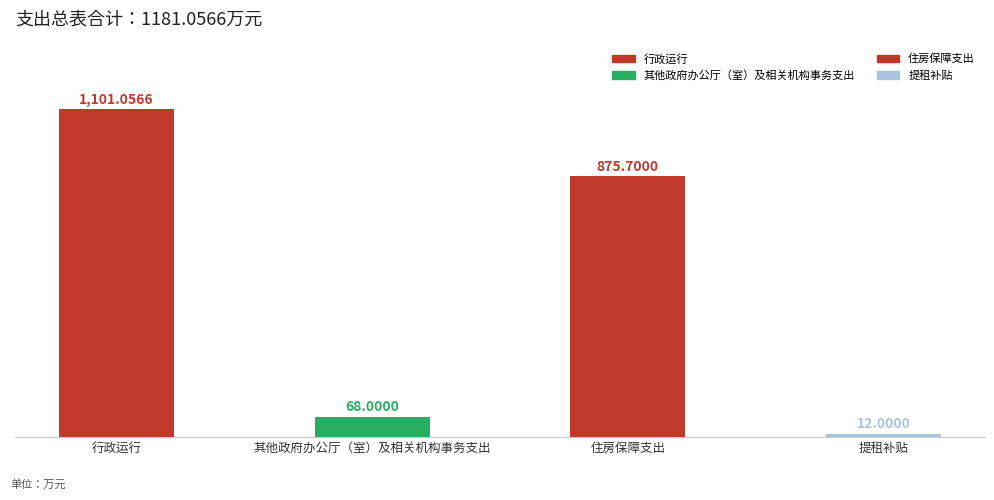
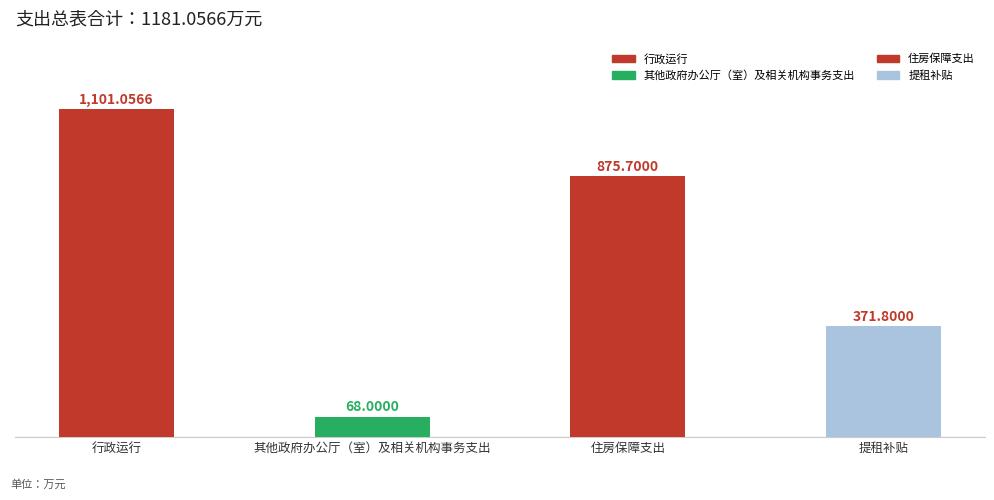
  {
    "行政运行": "1,101.0566",
    "其他政府办公厅（室）及相关机构事务支出": "68.0000",
    "住房保障支出": "875.7000",
-   "提租补贴": "12.0000"
+   "提租补贴": "371.8000"
  }
